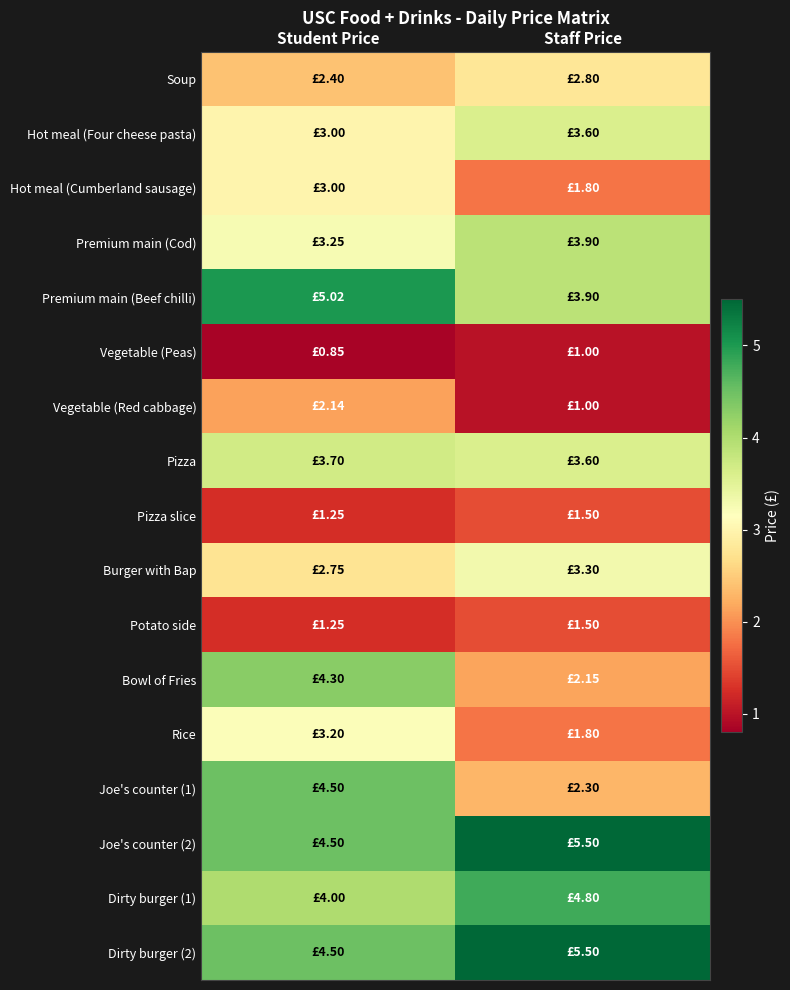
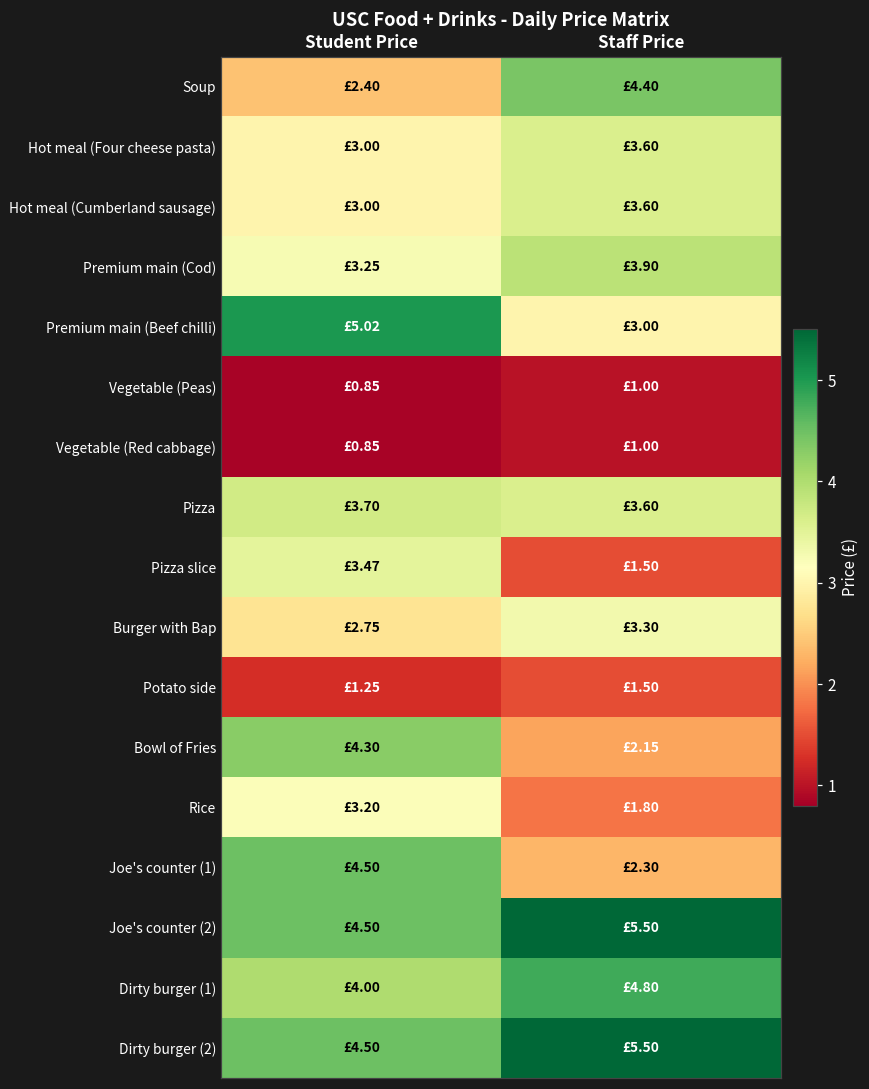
  {
    "Soup": {
      "Student Price": "£2.40",
-     "Staff Price": "£2.80"
+     "Staff Price": "£4.40"
    },
    "Hot meal (Four cheese pasta)": {
      "Student Price": "£3.00",
      "Staff Price": "£3.60"
    },
    "Hot meal (Cumberland sausage)": {
      "Student Price": "£3.00",
-     "Staff Price": "£1.80"
+     "Staff Price": "£3.60"
    },
    "Premium main (Cod)": {
      "Student Price": "£3.25",
      "Staff Price": "£3.90"
    },
    "Premium main (Beef chilli)": {
      "Student Price": "£5.02",
-     "Staff Price": "£3.90"
+     "Staff Price": "£3.00"
    },
    "Vegetable (Peas)": {
      "Student Price": "£0.85",
      "Staff Price": "£1.00"
    },
    "Vegetable (Red cabbage)": {
-     "Student Price": "£2.14",
+     "Student Price": "£0.85",
      "Staff Price": "£1.00"
    },
    "Pizza": {
      "Student Price": "£3.70",
      "Staff Price": "£3.60"
    },
    "Pizza slice": {
-     "Student Price": "£1.25",
+     "Student Price": "£3.47",
      "Staff Price": "£1.50"
    },
    "Burger with Bap": {
      "Student Price": "£2.75",
      "Staff Price": "£3.30"
    },
    "Potato side": {
      "Student Price": "£1.25",
      "Staff Price": "£1.50"
    },
    "Bowl of Fries": {
      "Student Price": "£4.30",
      "Staff Price": "£2.15"
    },
    "Rice": {
      "Student Price": "£3.20",
      "Staff Price": "£1.80"
    },
    "Joe's counter (1)": {
      "Student Price": "£4.50",
      "Staff Price": "£2.30"
    },
    "Joe's counter (2)": {
      "Student Price": "£4.50",
      "Staff Price": "£5.50"
    },
    "Dirty burger (1)": {
      "Student Price": "£4.00",
      "Staff Price": "£4.80"
    },
    "Dirty burger (2)": {
      "Student Price": "£4.50",
      "Staff Price": "£5.50"
    }
  }
